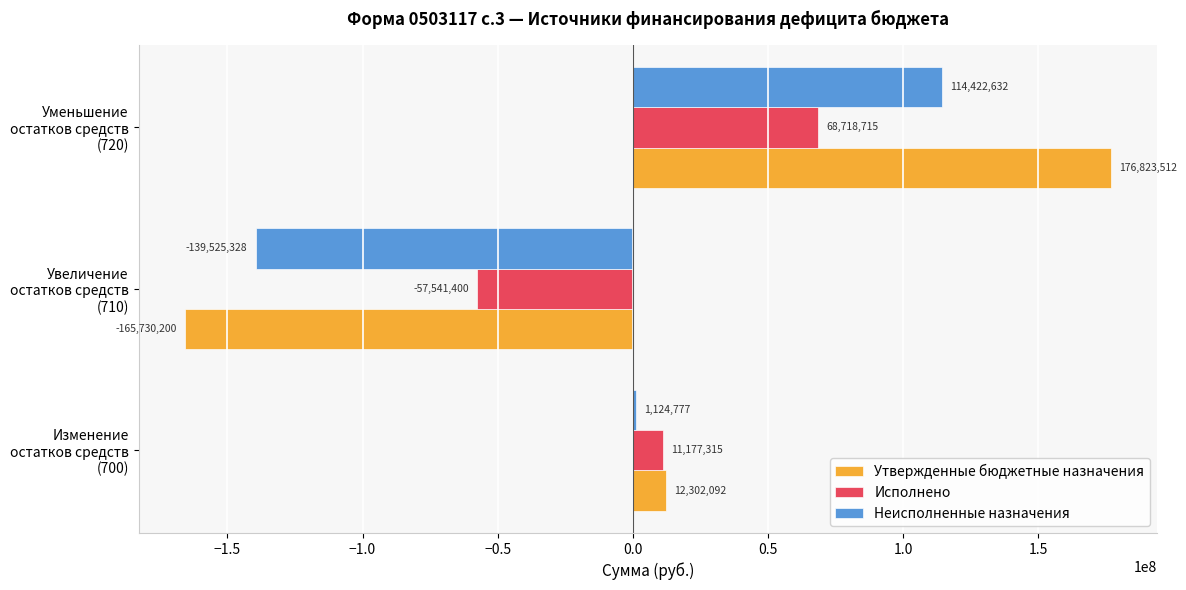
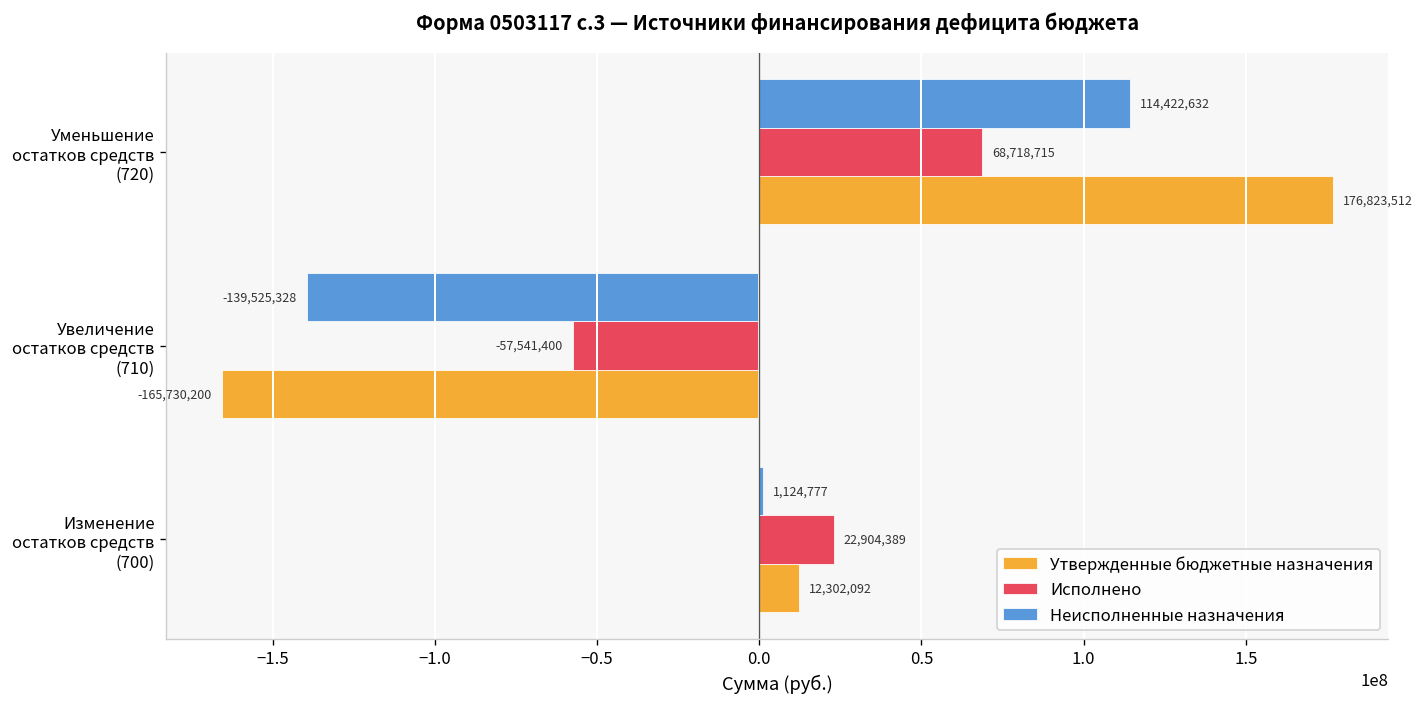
  {
    "Утвержденные бюджетные назначения": {
      "Уменьшение остатков средств (720)": "176,823,512",
      "Увеличение остатков средств (710)": "-165,730,200",
      "Изменение остатков средств (700)": "12,302,092"
    },
    "Исполнено": {
      "Уменьшение остатков средств (720)": "68,718,715",
      "Увеличение остатков средств (710)": "-57,541,400",
-     "Изменение остатков средств (700)": "11,177,315"
+     "Изменение остатков средств (700)": "22,904,389"
    },
    "Неисполненные назначения": {
      "Уменьшение остатков средств (720)": "114,422,632",
      "Увеличение остатков средств (710)": "-139,525,328",
      "Изменение остатков средств (700)": "1,124,777"
    }
  }
